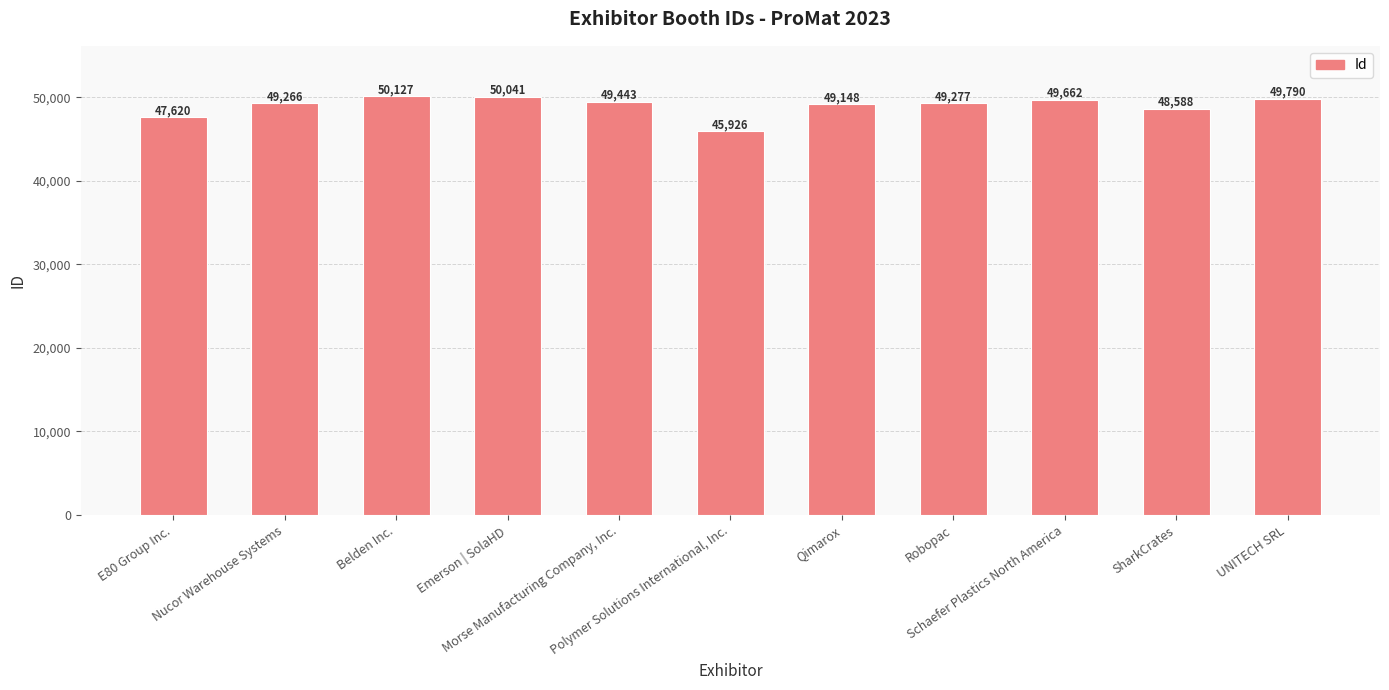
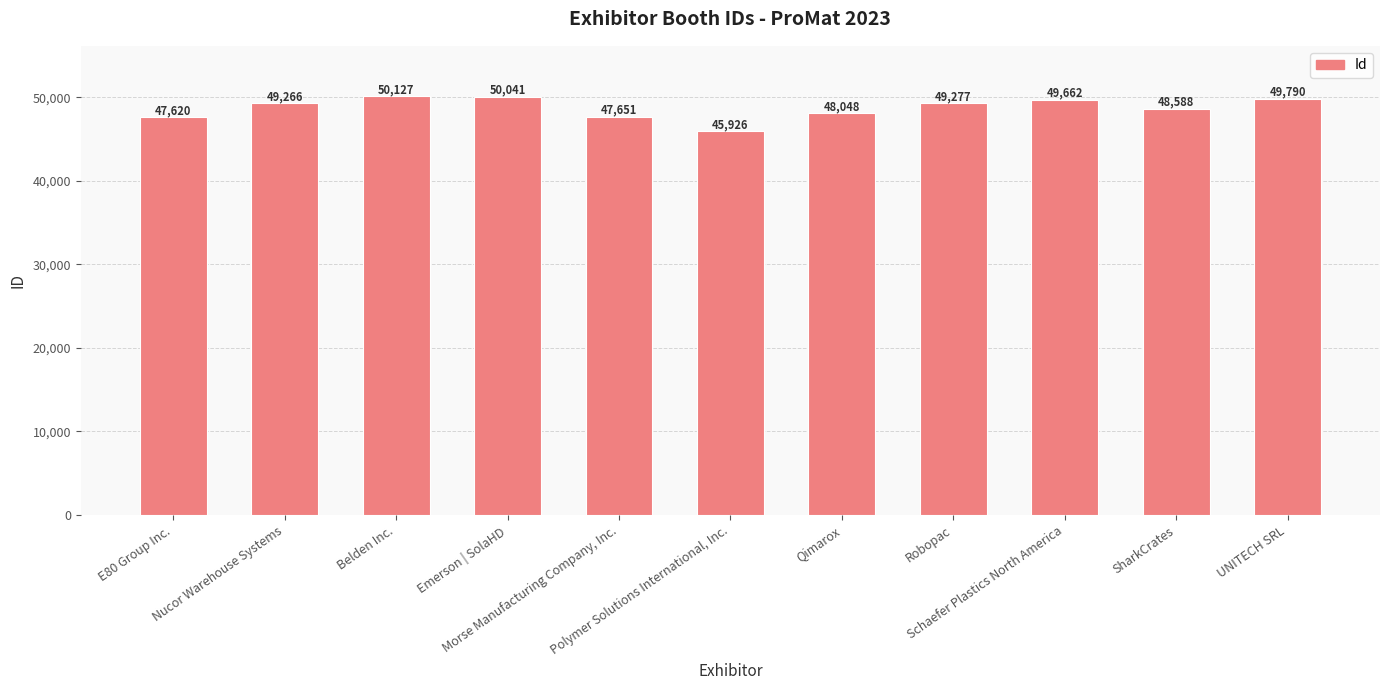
  {
    "E80 Group Inc.": "47,620",
    "Nucor Warehouse Systems": "49,266",
    "Belden Inc.": "50,127",
    "Emerson | SolaHD": "50,041",
-   "Morse Manufacturing Company, Inc.": "49,443",
+   "Morse Manufacturing Company, Inc.": "47,651",
    "Polymer Solutions International, Inc.": "45,926",
-   "Qimarox": "49,148",
+   "Qimarox": "48,048",
    "Robopac": "49,277",
    "Schaefer Plastics North America": "49,662",
    "SharkCrates": "48,588",
    "UNITECH SRL": "49,790"
  }
